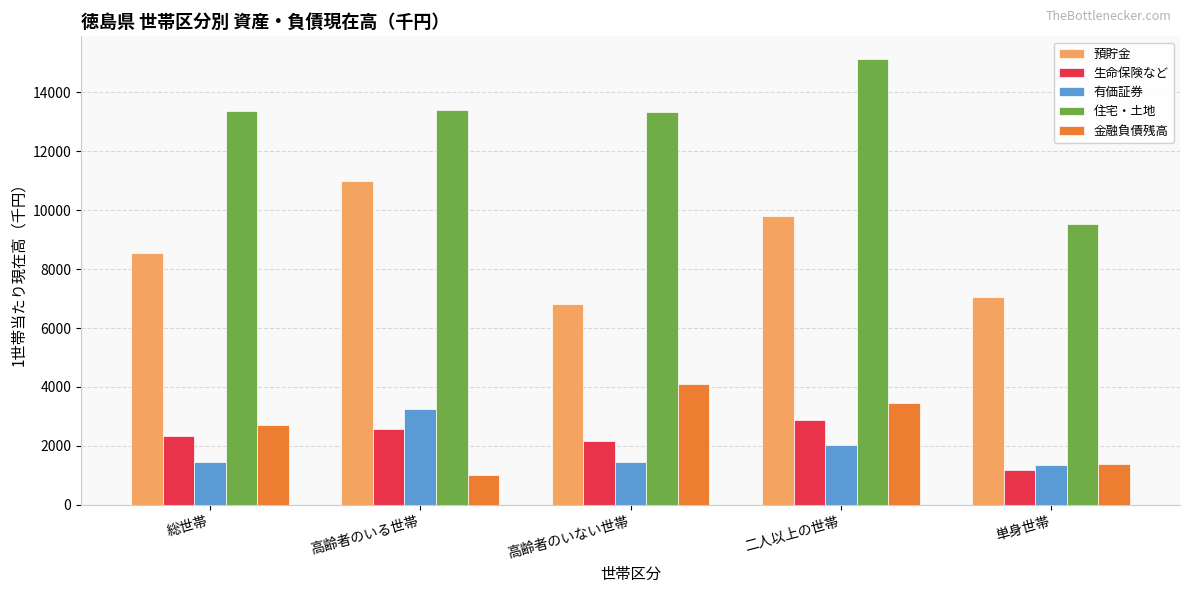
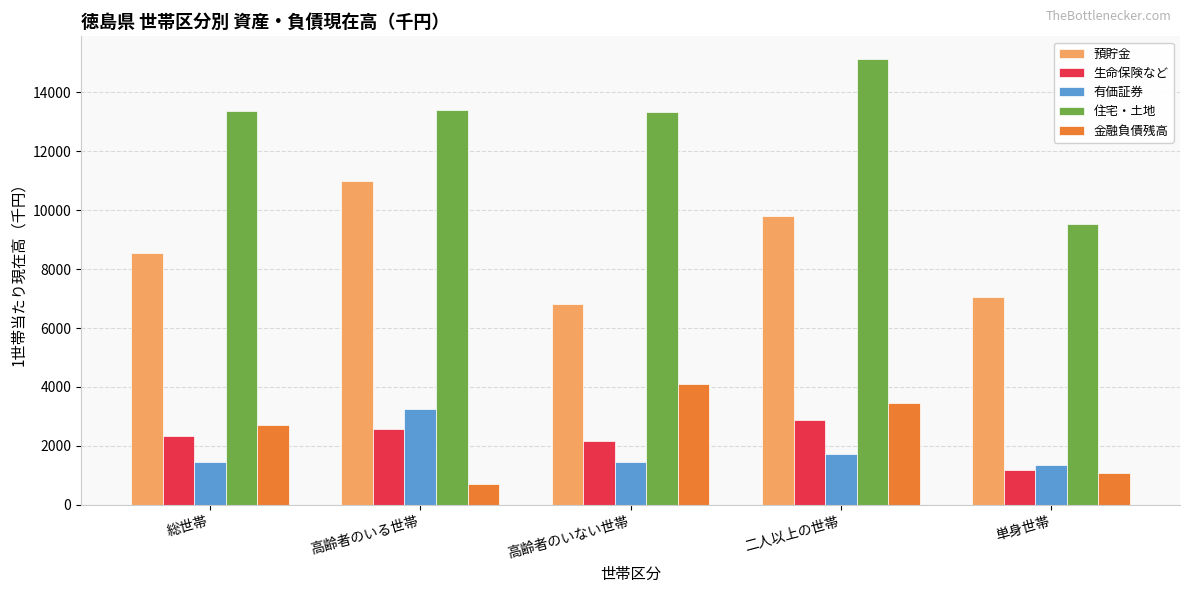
  {
    "預貯金": {
      "総世帯": 8500,
      "高齢者のいる世帯": 11000,
      "高齢者のいない世帯": 6800,
      "二人以上の世帯": 9800,
      "単身世帯": 7000
    },
    "生命保険など": {
      "総世帯": 2300,
      "高齢者のいる世帯": 2600,
      "高齢者のいない世帯": 2200,
      "二人以上の世帯": 2900,
      "単身世帯": 1200
    },
    "有価証券": {
      "総世帯": 1500,
      "高齢者のいる世帯": 3300,
      "高齢者のいない世帯": 1500,
-     "二人以上の世帯": 2000,
+     "二人以上の世帯": 1700,
      "単身世帯": 1300
    },
    "住宅・土地": {
      "総世帯": 13400,
      "高齢者のいる世帯": 13400,
      "高齢者のいない世帯": 13300,
      "二人以上の世帯": 15100,
      "単身世帯": 9500
    },
    "金融負債残高": {
      "総世帯": 2700,
-     "高齢者のいる世帯": 1000,
+     "高齢者のいる世帯": 700,
      "高齢者のいない世帯": 4100,
      "二人以上の世帯": 3500,
-     "単身世帯": 1400
+     "単身世帯": 1100
    }
  }
